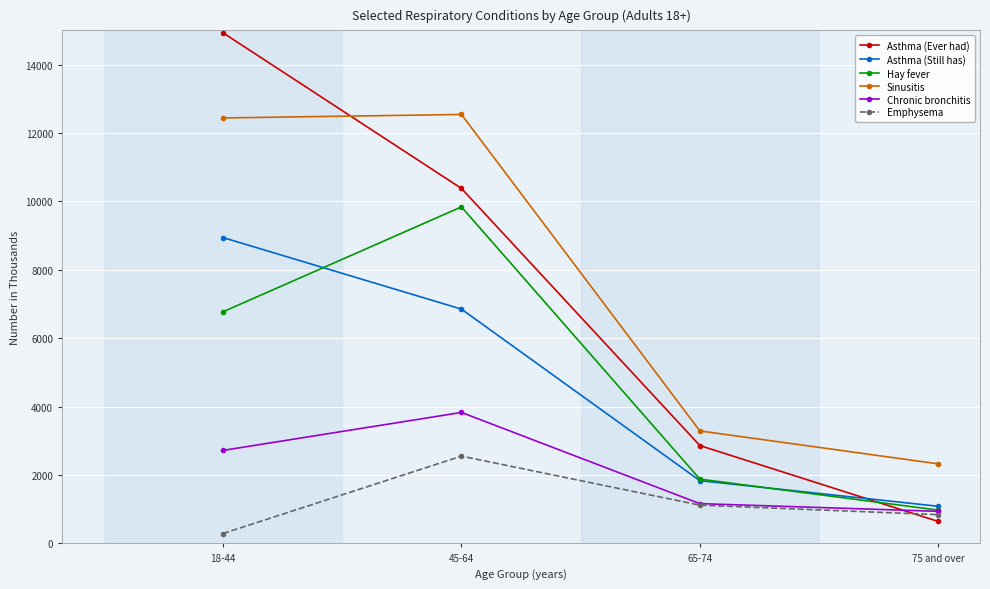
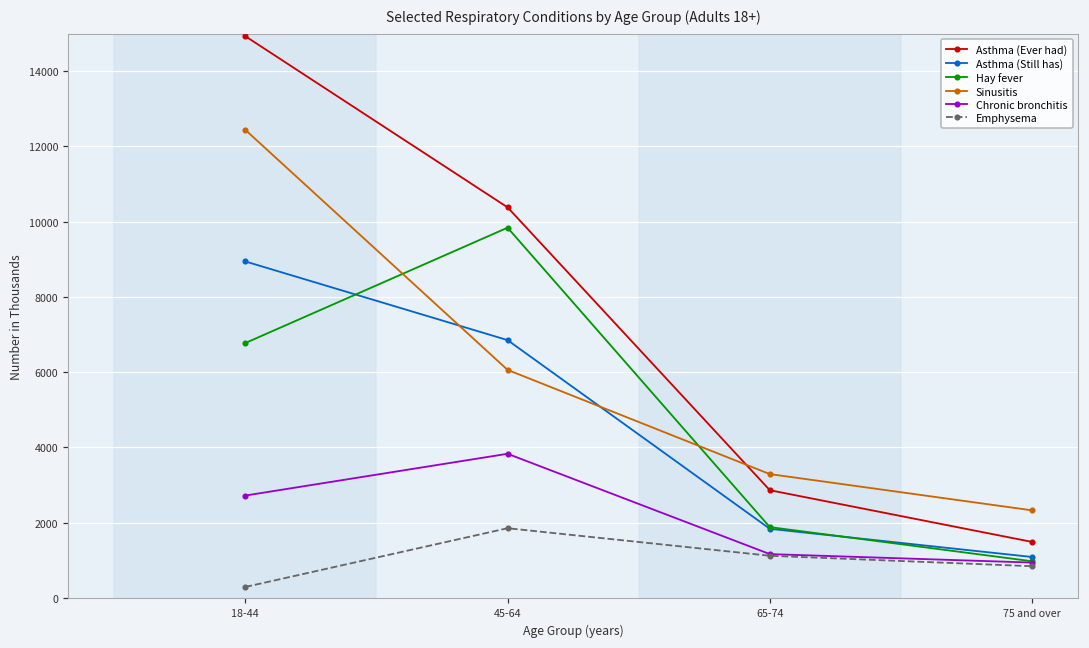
  {
    "Asthma (Ever had)": {
      "18-44": 14900,
      "45-64": 10400,
      "65-74": 2900,
-     "75 and over": 600
+     "75 and over": 1500
    },
    "Asthma (Still has)": {
      "18-44": 8900,
      "45-64": 6900,
      "75 and over": 1100
    },
    "Hay fever": {
      "18-44": 6800,
      "45-64": 9800
    },
    "Sinusitis": {
      "18-44": 12400,
-     "45-64": 12500,
+     "45-64": 6100,
      "65-74": 3300,
      "75 and over": 2300
    },
    "Chronic bronchitis": {
      "18-44": 2700,
      "45-64": 3800
    },
    "Emphysema": {
      "18-44": 300,
-     "45-64": 2600,
+     "45-64": 1900,
      "75 and over": 800
    }
  }
